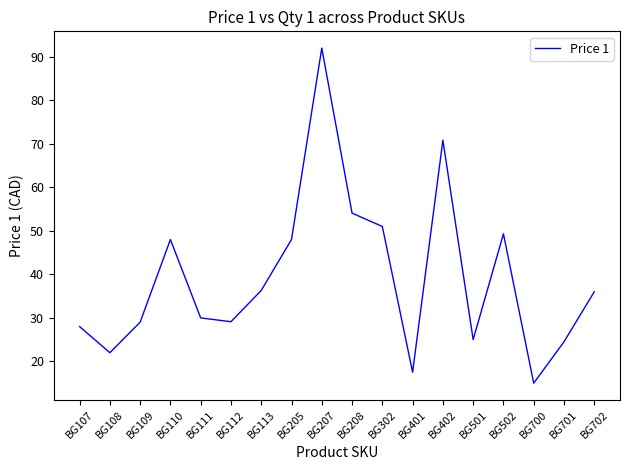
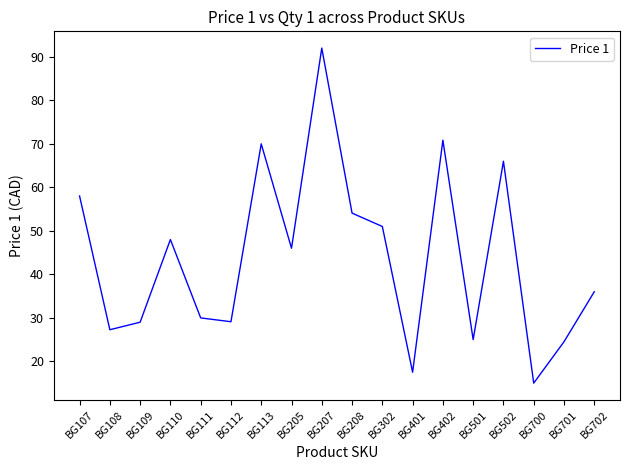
  {
-   "BG107": 28,
-   "BG108": 22,
+   "BG107": 58,
+   "BG108": 27,
    "BG109": 29,
    "BG110": 48,
    "BG111": 30,
    "BG112": 29,
-   "BG113": 36,
-   "BG205": 48,
+   "BG113": 70,
+   "BG205": 46,
    "BG207": 92,
    "BG208": 54,
    "BG302": 51,
    "BG401": 18,
    "BG402": 71,
    "BG501": 25,
-   "BG502": 49,
+   "BG502": 66,
    "BG700": 15,
    "BG701": 25,
    "BG702": 36
  }
